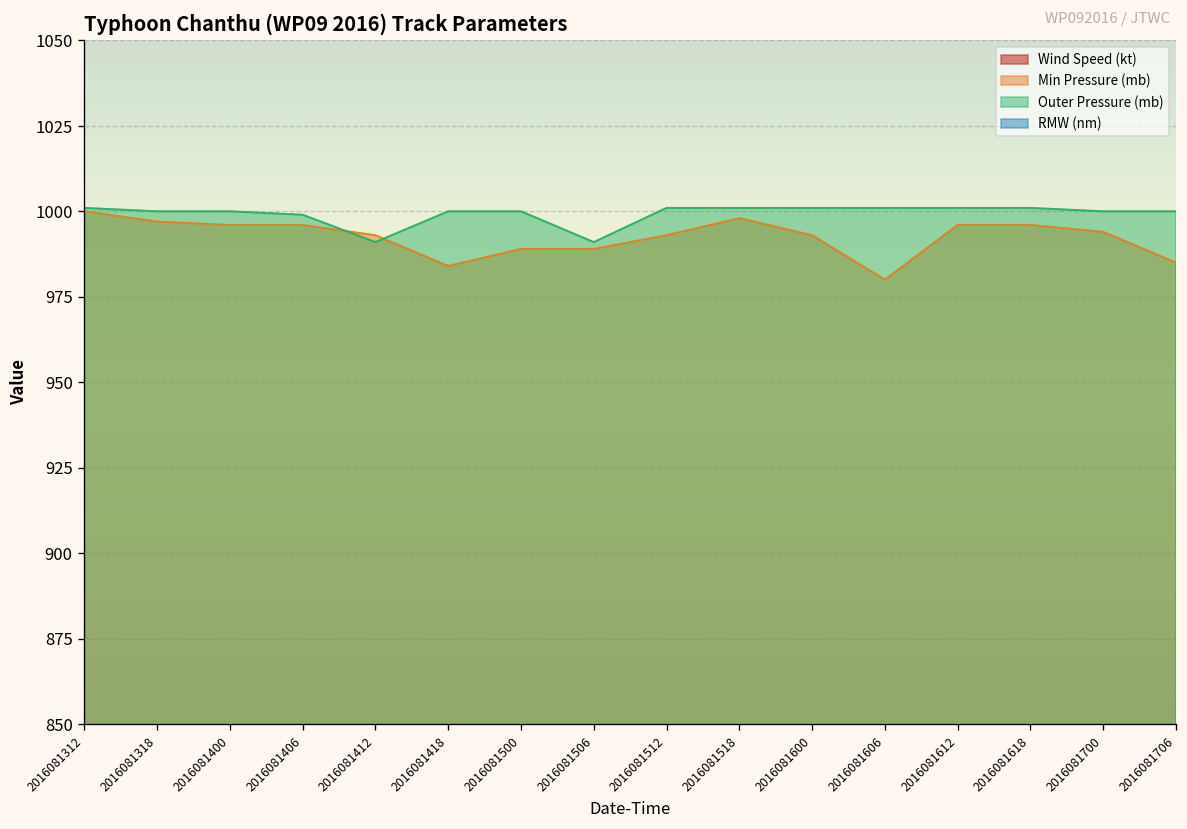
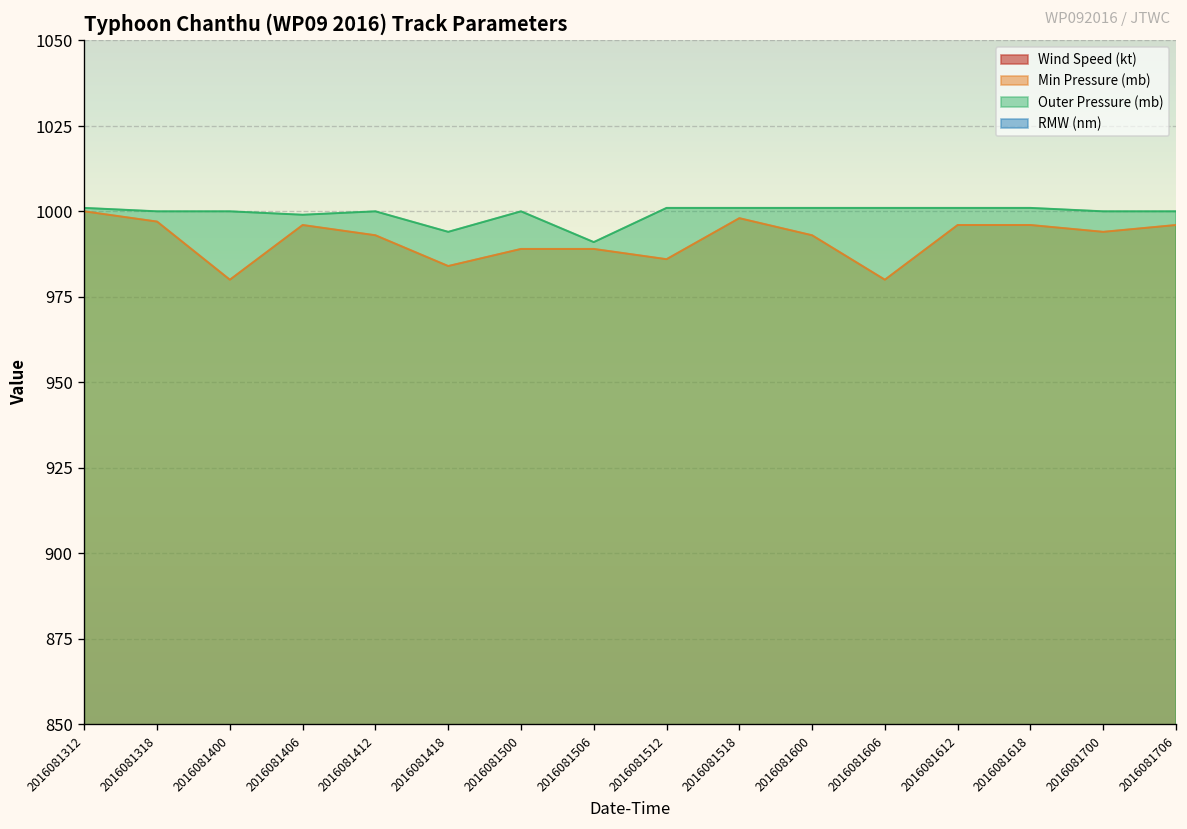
  {
    "Min Pressure (mb)": {
      "2016081312": 1000,
      "2016081318": 997,
-     "2016081400": 996,
+     "2016081400": 980,
      "2016081406": 996,
      "2016081412": 993,
      "2016081418": 984,
      "2016081500": 989,
      "2016081506": 989,
-     "2016081512": 993,
+     "2016081512": 986,
      "2016081518": 998,
      "2016081600": 993,
      "2016081606": 980,
      "2016081612": 996,
      "2016081618": 996,
      "2016081700": 994,
-     "2016081706": 985
+     "2016081706": 996
    },
    "Outer Pressure (mb)": {
      "2016081312": 1001,
      "2016081318": 1000,
      "2016081400": 1000,
      "2016081406": 999,
-     "2016081412": 991,
-     "2016081418": 1000,
+     "2016081412": 1000,
+     "2016081418": 994,
      "2016081500": 1000,
      "2016081506": 991,
      "2016081512": 1001,
      "2016081518": 1001,
      "2016081600": 1001,
      "2016081606": 1001,
      "2016081612": 1001,
      "2016081618": 1001,
      "2016081700": 1000,
      "2016081706": 1000
    }
  }
